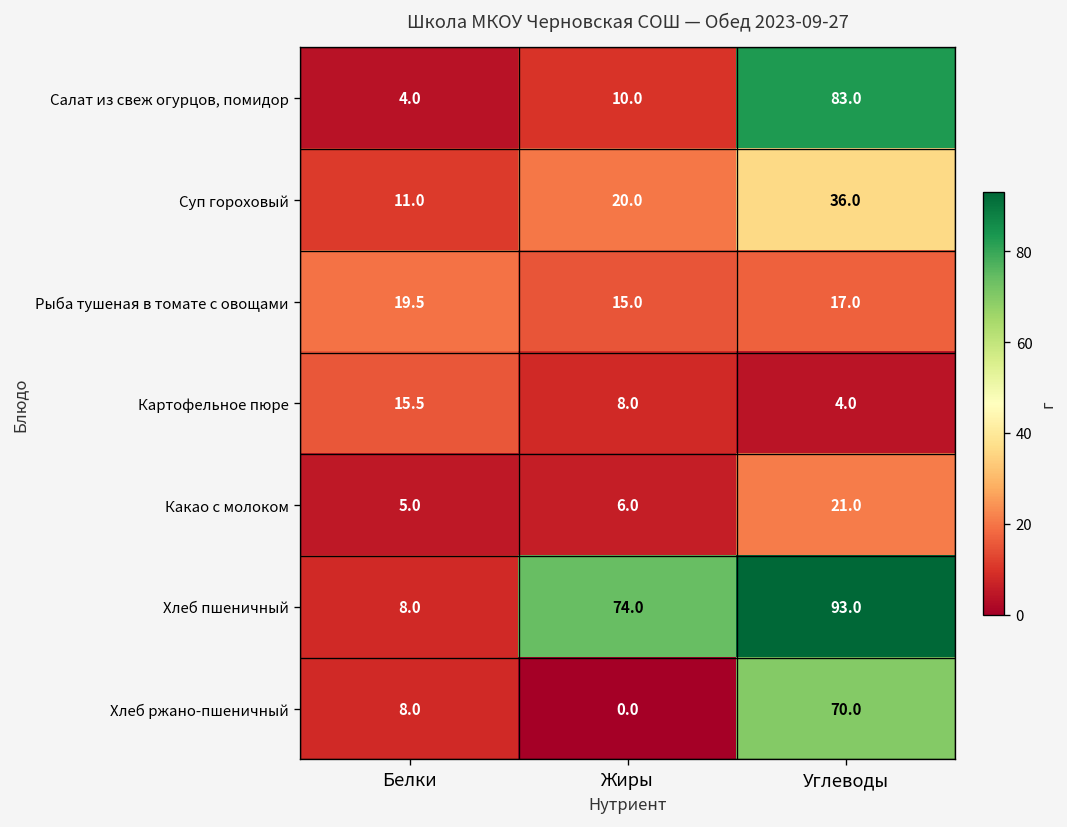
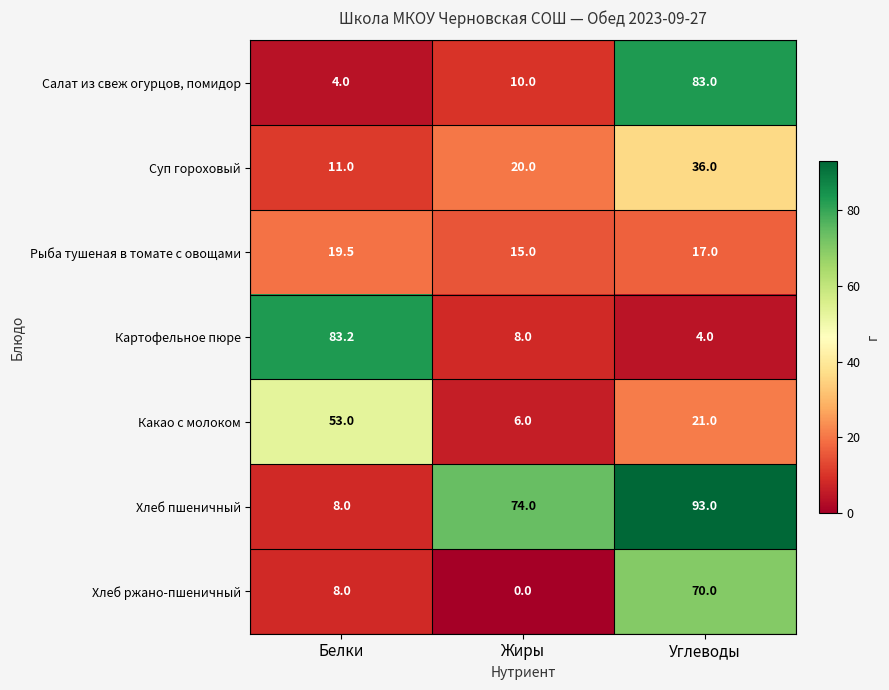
  {
    "Салат из свеж огурцов, помидор": {
      "Белки": 4.0,
      "Жиры": 10.0,
      "Углеводы": 83.0
    },
    "Суп гороховый": {
      "Белки": 11.0,
      "Жиры": 20.0,
      "Углеводы": 36.0
    },
    "Рыба тушеная в томате с овощами": {
      "Белки": 19.5,
      "Жиры": 15.0,
      "Углеводы": 17.0
    },
    "Картофельное пюре": {
-     "Белки": 15.5,
+     "Белки": 83.2,
      "Жиры": 8.0,
      "Углеводы": 4.0
    },
    "Какао с молоком": {
-     "Белки": 5.0,
+     "Белки": 53.0,
      "Жиры": 6.0,
      "Углеводы": 21.0
    },
    "Хлеб пшеничный": {
      "Белки": 8.0,
      "Жиры": 74.0,
      "Углеводы": 93.0
    },
    "Хлеб ржано-пшеничный": {
      "Белки": 8.0,
      "Жиры": 0.0,
      "Углеводы": 70.0
    }
  }
